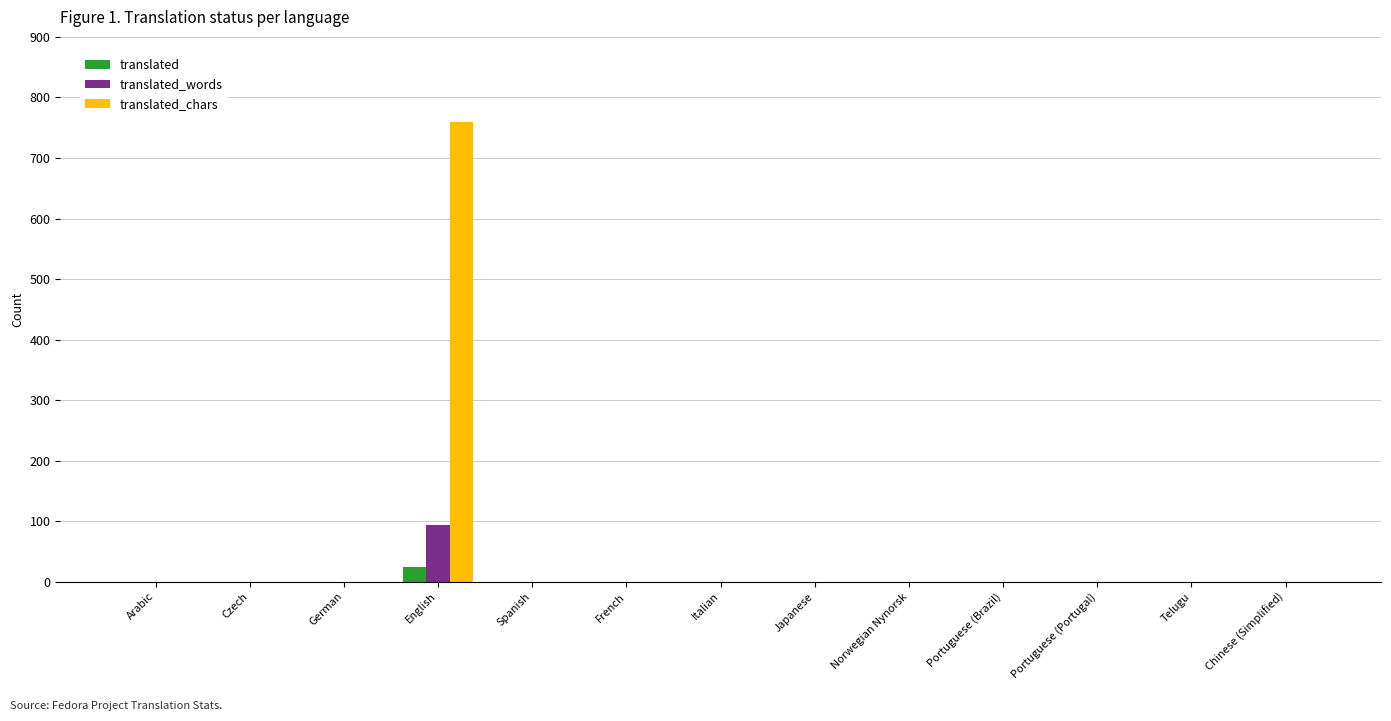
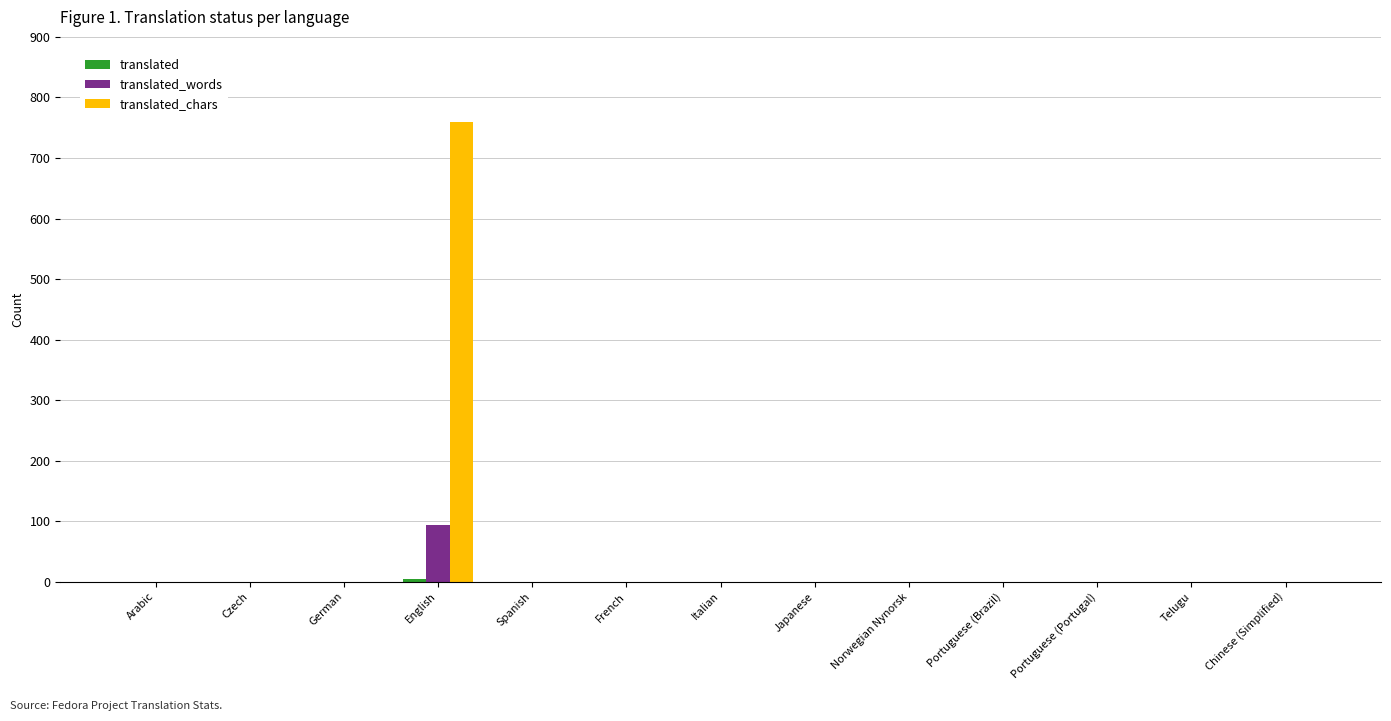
  {
    "translated": {
      "Arabic": 0,
      "Czech": 0,
      "German": 0,
-     "English": 20,
+     "English": 10,
      "Spanish": 0,
      "French": 0,
      "Italian": 0,
      "Japanese": 0,
      "Norwegian Nynorsk": 0,
      "Portuguese (Brazil)": 0,
      "Portuguese (Portugal)": 0,
      "Telugu": 0,
      "Chinese (Simplified)": 0
    },
    "translated_words": {
      "Arabic": 0,
      "Czech": 0,
      "German": 0,
      "English": 90,
      "Spanish": 0,
      "French": 0,
      "Italian": 0,
      "Japanese": 0,
      "Norwegian Nynorsk": 0,
      "Portuguese (Brazil)": 0,
      "Portuguese (Portugal)": 0,
      "Telugu": 0,
      "Chinese (Simplified)": 0
    },
    "translated_chars": {
      "Arabic": 0,
      "Czech": 0,
      "German": 0,
      "English": 760,
      "Spanish": 0,
      "French": 0,
      "Italian": 0,
      "Japanese": 0,
      "Norwegian Nynorsk": 0,
      "Portuguese (Brazil)": 0,
      "Portuguese (Portugal)": 0,
      "Telugu": 0,
      "Chinese (Simplified)": 0
    }
  }
